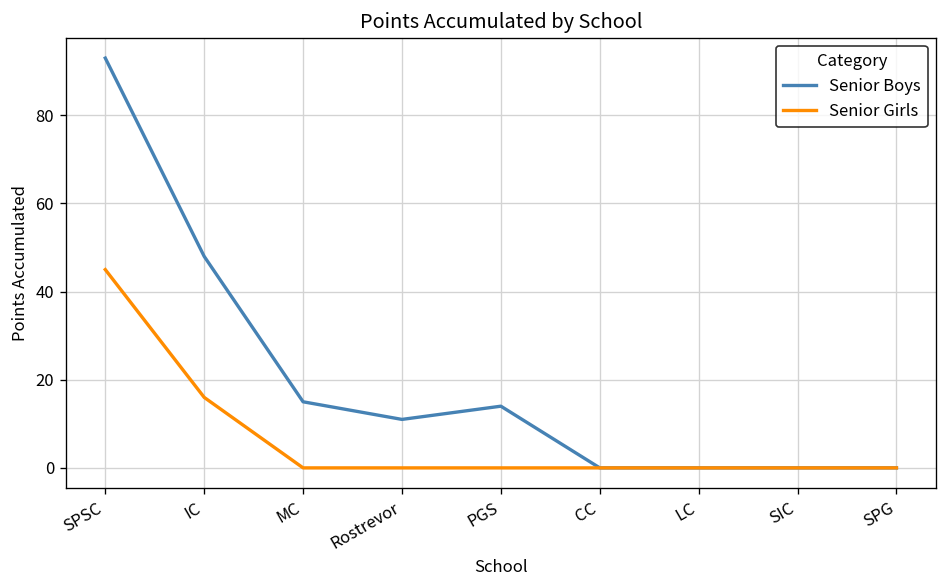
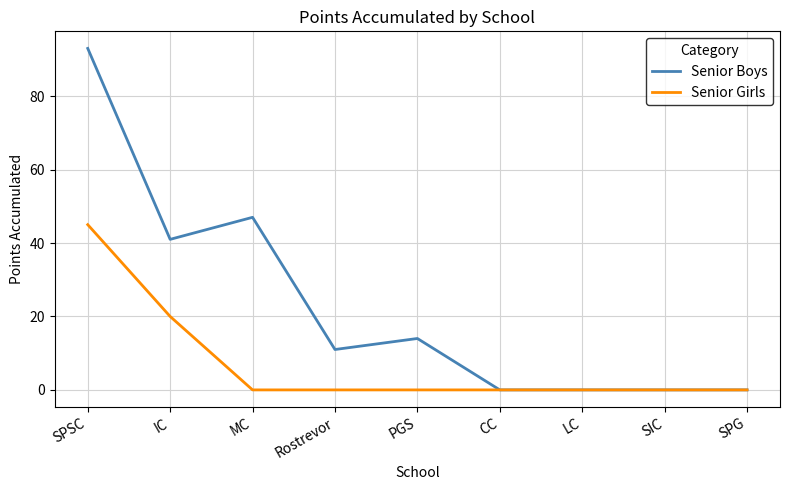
  {
    "Senior Boys": {
      "SPSC": 93,
-     "IC": 48,
-     "MC": 15,
+     "IC": 41,
+     "MC": 47,
      "Rostrevor": 11,
      "PGS": 14
    },
    "Senior Girls": {
      "SPSC": 45,
-     "IC": 16,
+     "IC": 20,
      "MC": 0,
      "Rostrevor": 0,
      "PGS": 0
    }
  }
